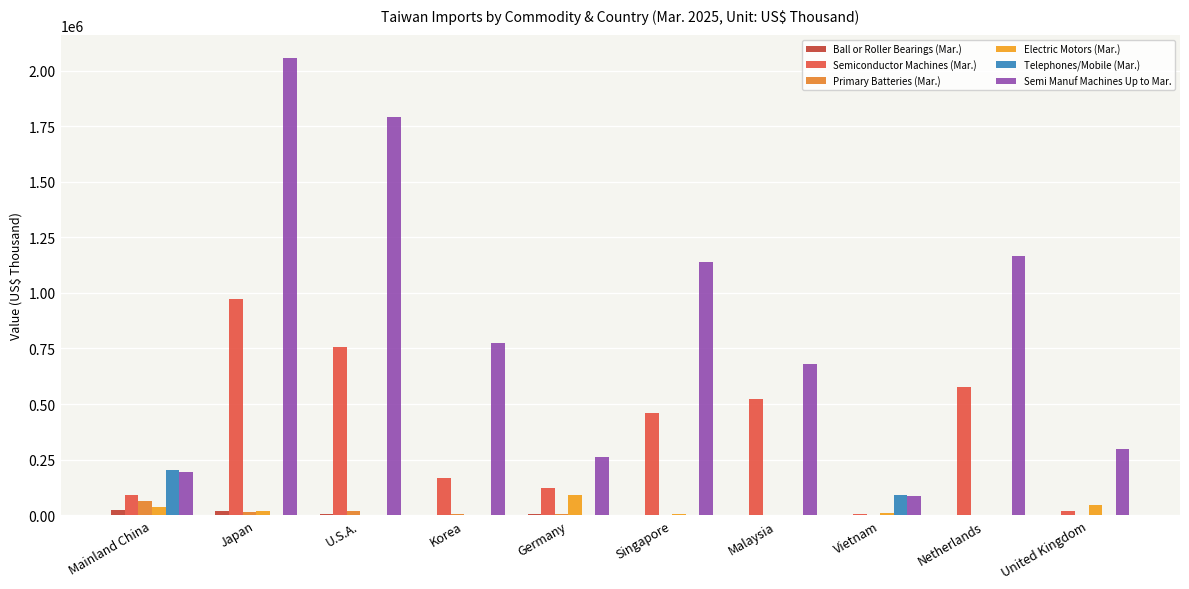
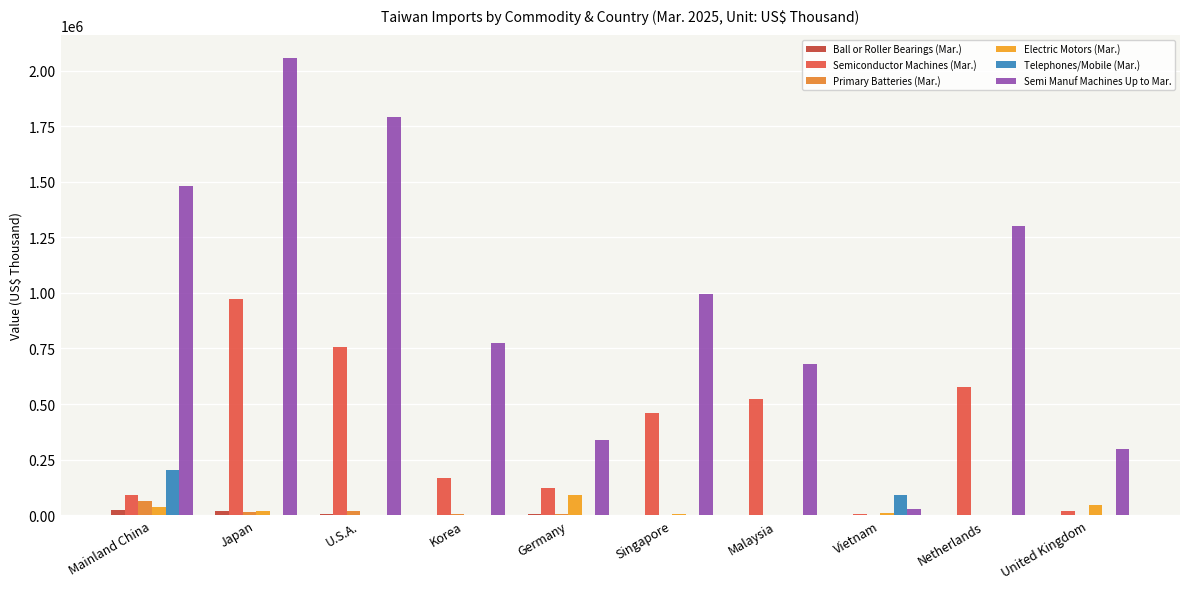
  {
    "Telephones/Mobile (Mar.)": {
      "Mainland China": 210000,
      "Japan": 0,
      "U.S.A.": 0,
      "Singapore": 0,
      "Vietnam": 90000,
      "Netherlands": 0,
      "United Kingdom": 0
    },
    "Semi Manuf Machines Up to Mar.": {
-     "Mainland China": 190000,
+     "Mainland China": 1480000,
      "Japan": 2060000,
      "U.S.A.": 1790000,
      "Korea": 780000,
-     "Germany": 260000,
-     "Singapore": 1140000,
+     "Germany": 340000,
+     "Singapore": 1000000,
      "Malaysia": 680000,
-     "Vietnam": 90000,
-     "Netherlands": 1170000,
+     "Vietnam": 30000,
+     "Netherlands": 1300000,
      "United Kingdom": 300000
    }
  }
